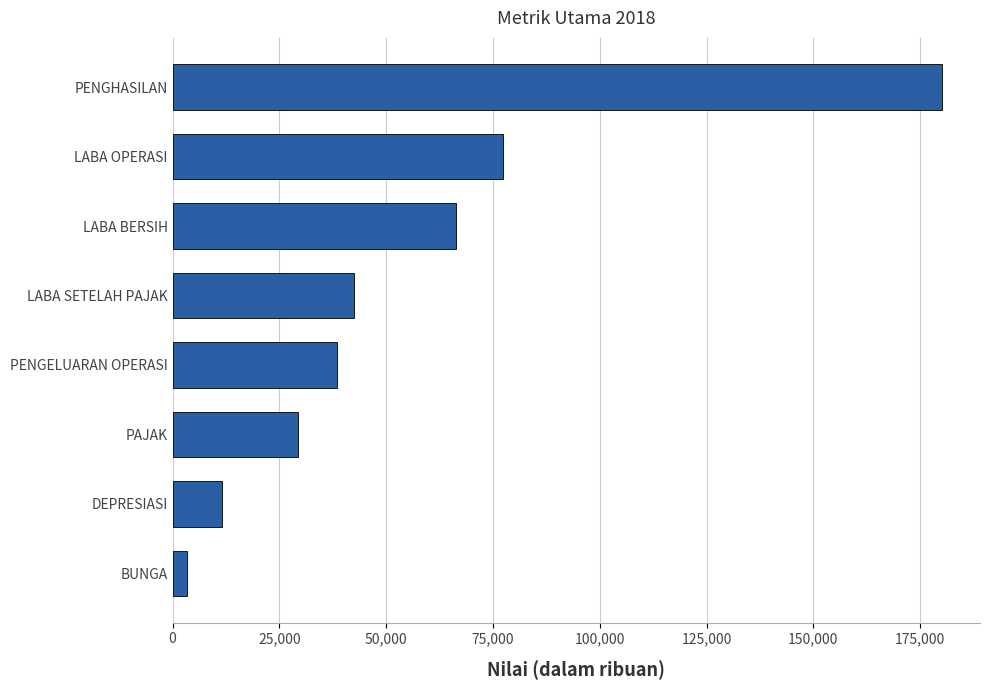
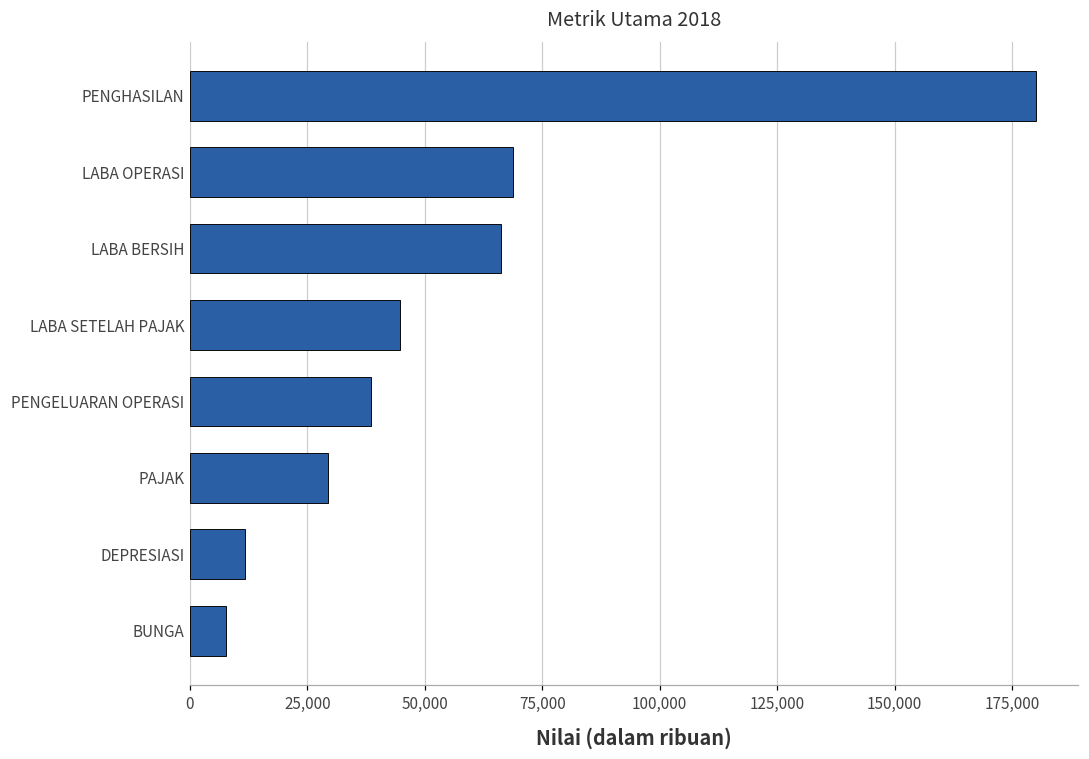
  {
    "PENGHASILAN": "180,000",
-   "LABA OPERASI": "77,000",
+   "LABA OPERASI": "69,000",
    "LABA BERSIH": "66,000",
-   "LABA SETELAH PAJAK": "42,000",
+   "LABA SETELAH PAJAK": "45,000",
    "PENGELUARAN OPERASI": "39,000",
    "PAJAK": "29,000",
    "DEPRESIASI": "12,000",
-   "BUNGA": "3,000"
+   "BUNGA": "8,000"
  }
